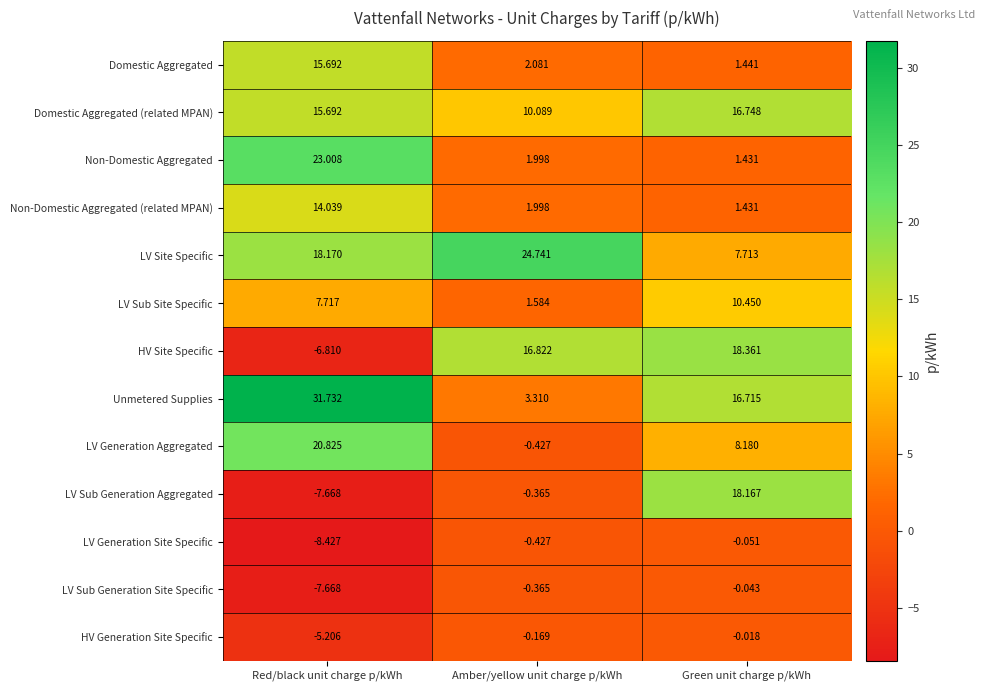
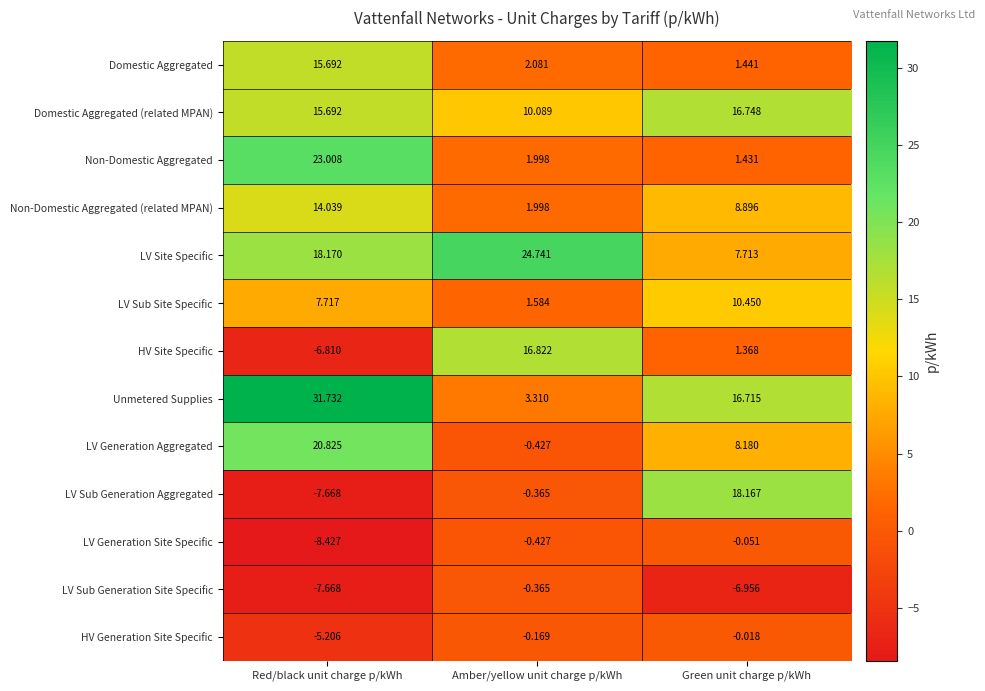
  {
    "Domestic Aggregated": {
      "Red/black unit charge p/kWh": 15.692,
      "Amber/yellow unit charge p/kWh": 2.081,
      "Green unit charge p/kWh": 1.441
    },
    "Domestic Aggregated (related MPAN)": {
      "Red/black unit charge p/kWh": 15.692,
      "Amber/yellow unit charge p/kWh": 10.089,
      "Green unit charge p/kWh": 16.748
    },
    "Non-Domestic Aggregated": {
      "Red/black unit charge p/kWh": 23.008,
      "Amber/yellow unit charge p/kWh": 1.998,
      "Green unit charge p/kWh": 1.431
    },
    "Non-Domestic Aggregated (related MPAN)": {
      "Red/black unit charge p/kWh": 14.039,
      "Amber/yellow unit charge p/kWh": 1.998,
-     "Green unit charge p/kWh": 1.431
+     "Green unit charge p/kWh": 8.896
    },
    "LV Site Specific": {
      "Red/black unit charge p/kWh": 18.170,
      "Amber/yellow unit charge p/kWh": 24.741,
      "Green unit charge p/kWh": 7.713
    },
    "LV Sub Site Specific": {
      "Red/black unit charge p/kWh": 7.717,
      "Amber/yellow unit charge p/kWh": 1.584,
      "Green unit charge p/kWh": 10.450
    },
    "HV Site Specific": {
      "Red/black unit charge p/kWh": -6.810,
      "Amber/yellow unit charge p/kWh": 16.822,
-     "Green unit charge p/kWh": 18.361
+     "Green unit charge p/kWh": 1.368
    },
    "Unmetered Supplies": {
      "Red/black unit charge p/kWh": 31.732,
      "Amber/yellow unit charge p/kWh": 3.310,
      "Green unit charge p/kWh": 16.715
    },
    "LV Generation Aggregated": {
      "Red/black unit charge p/kWh": 20.825,
      "Amber/yellow unit charge p/kWh": -0.427,
      "Green unit charge p/kWh": 8.180
    },
    "LV Sub Generation Aggregated": {
      "Red/black unit charge p/kWh": -7.668,
      "Amber/yellow unit charge p/kWh": -0.365,
      "Green unit charge p/kWh": 18.167
    },
    "LV Generation Site Specific": {
      "Red/black unit charge p/kWh": -8.427,
      "Amber/yellow unit charge p/kWh": -0.427,
      "Green unit charge p/kWh": -0.051
    },
    "LV Sub Generation Site Specific": {
      "Red/black unit charge p/kWh": -7.668,
      "Amber/yellow unit charge p/kWh": -0.365,
-     "Green unit charge p/kWh": -0.043
+     "Green unit charge p/kWh": -6.956
    },
    "HV Generation Site Specific": {
      "Red/black unit charge p/kWh": -5.206,
      "Amber/yellow unit charge p/kWh": -0.169,
      "Green unit charge p/kWh": -0.018
    }
  }
